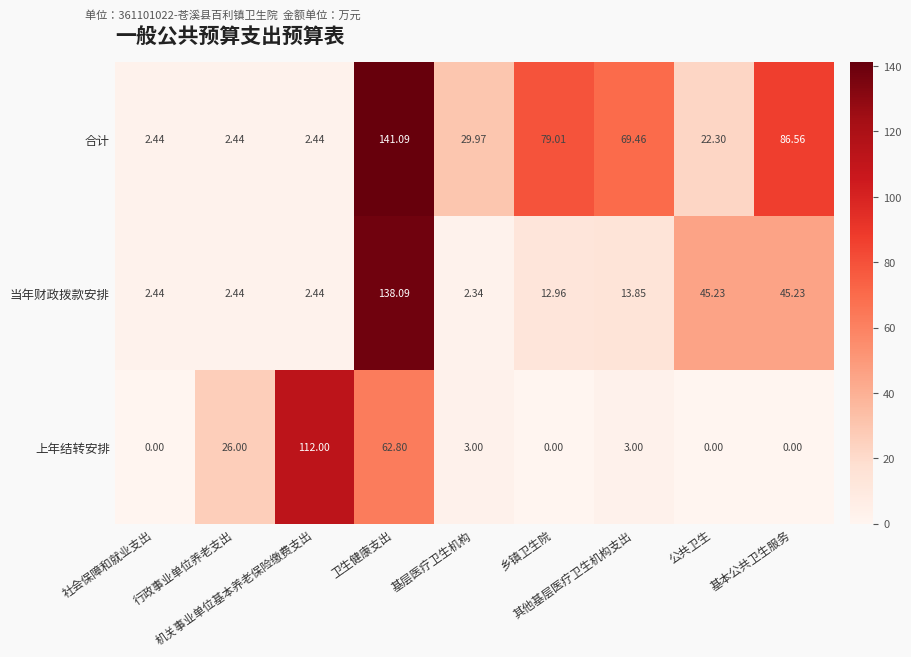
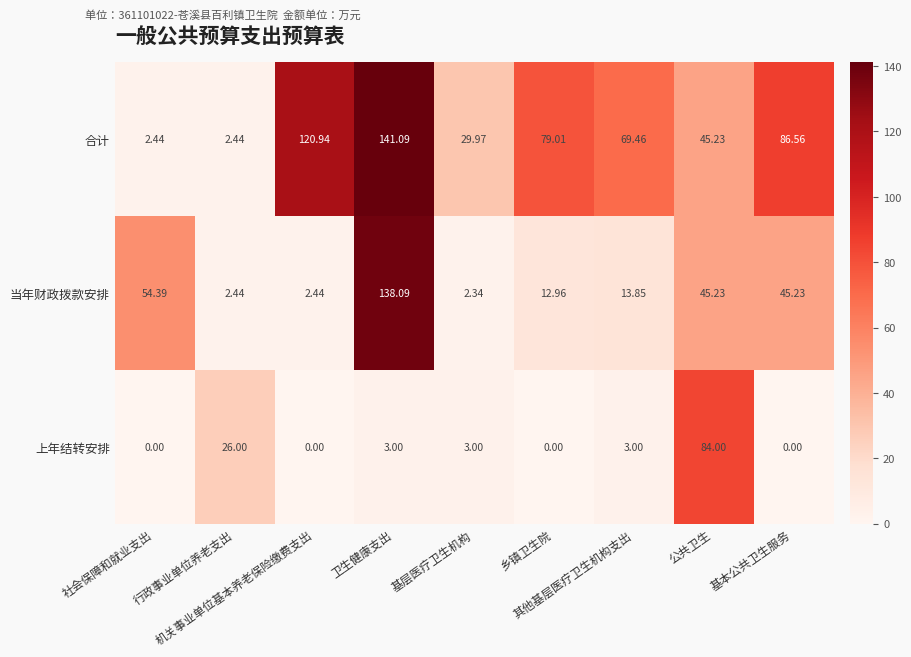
  {
    "合计": {
      "社会保障和就业支出": 2.44,
      "行政事业单位养老支出": 2.44,
-     "机关事业单位基本养老保险缴费支出": 2.44,
+     "机关事业单位基本养老保险缴费支出": 120.94,
      "卫生健康支出": 141.09,
      "基层医疗卫生机构": 29.97,
      "乡镇卫生院": 79.01,
      "其他基层医疗卫生机构支出": 69.46,
-     "公共卫生": 22.30,
+     "公共卫生": 45.23,
      "基本公共卫生服务": 86.56
    },
    "当年财政拨款安排": {
-     "社会保障和就业支出": 2.44,
+     "社会保障和就业支出": 54.39,
      "行政事业单位养老支出": 2.44,
      "机关事业单位基本养老保险缴费支出": 2.44,
      "卫生健康支出": 138.09,
      "基层医疗卫生机构": 2.34,
      "乡镇卫生院": 12.96,
      "其他基层医疗卫生机构支出": 13.85,
      "公共卫生": 45.23,
      "基本公共卫生服务": 45.23
    },
    "上年结转安排": {
      "社会保障和就业支出": 0.00,
      "行政事业单位养老支出": 26.00,
-     "机关事业单位基本养老保险缴费支出": 112.00,
-     "卫生健康支出": 62.80,
+     "机关事业单位基本养老保险缴费支出": 0.00,
+     "卫生健康支出": 3.00,
      "基层医疗卫生机构": 3.00,
      "乡镇卫生院": 0.00,
      "其他基层医疗卫生机构支出": 3.00,
-     "公共卫生": 0.00,
+     "公共卫生": 84.00,
      "基本公共卫生服务": 0.00
    }
  }
